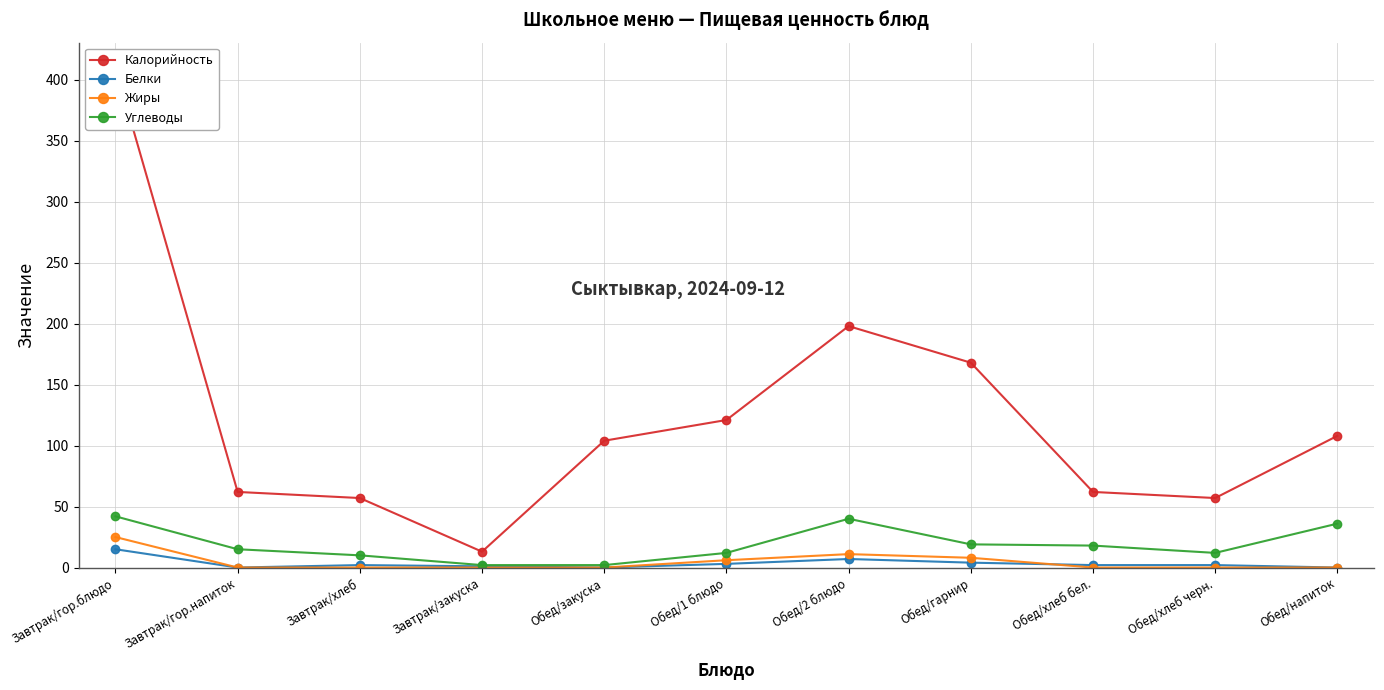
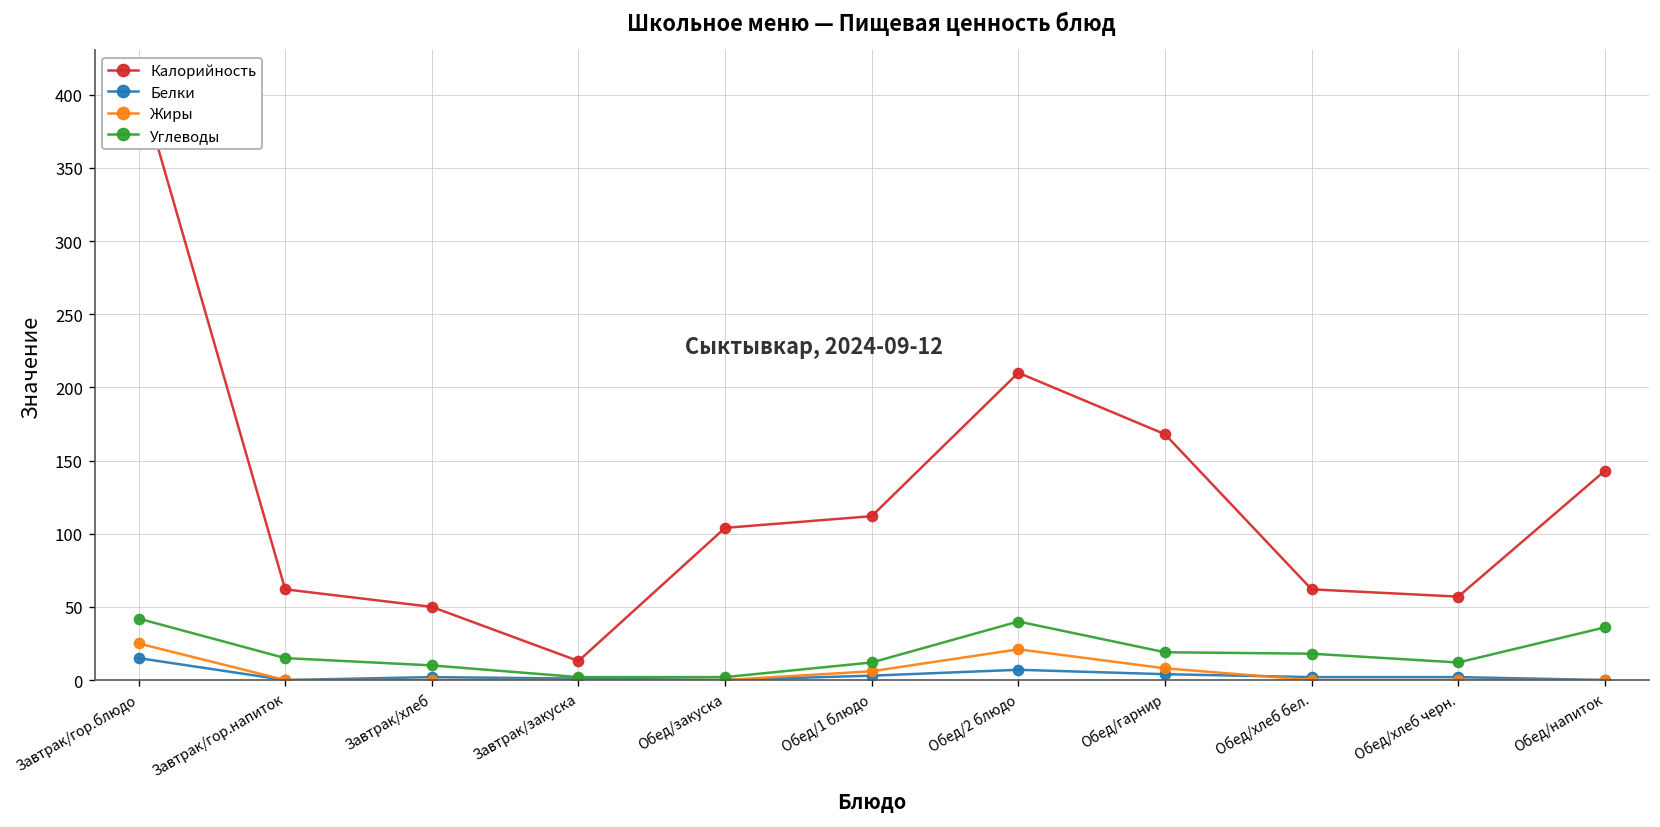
  {
    "Калорийность": {
      "Завтрак/гор.напиток": 62,
-     "Завтрак/хлеб": 57,
+     "Завтрак/хлеб": 50,
      "Завтрак/закуска": 13,
      "Обед/закуска": 104,
-     "Обед/1 блюдо": 121,
-     "Обед/2 блюдо": 198,
+     "Обед/1 блюдо": 112,
+     "Обед/2 блюдо": 210,
      "Обед/гарнир": 168,
      "Обед/хлеб бел.": 62,
      "Обед/хлеб черн.": 57,
-     "Обед/напиток": 108
+     "Обед/напиток": 143
    },
    "Белки": {
      "Завтрак/гор.блюдо": 15,
      "Обед/1 блюдо": 3,
      "Обед/2 блюдо": 7,
      "Обед/гарнир": 4
    },
    "Жиры": {
      "Завтрак/гор.блюдо": 25,
      "Обед/1 блюдо": 6,
-     "Обед/2 блюдо": 11,
+     "Обед/2 блюдо": 21,
      "Обед/гарнир": 8
    },
    "Углеводы": {
      "Завтрак/гор.блюдо": 42,
      "Завтрак/гор.напиток": 15,
      "Завтрак/хлеб": 10,
      "Обед/1 блюдо": 12,
      "Обед/2 блюдо": 40,
      "Обед/гарнир": 19,
      "Обед/хлеб бел.": 18,
      "Обед/хлеб черн.": 12,
      "Обед/напиток": 36
    }
  }
